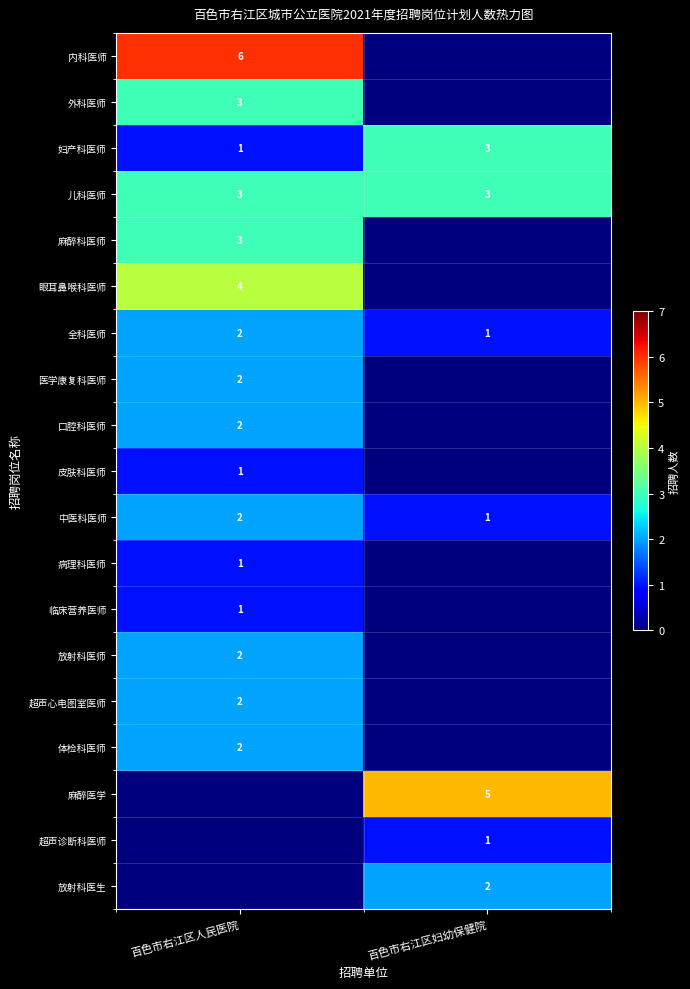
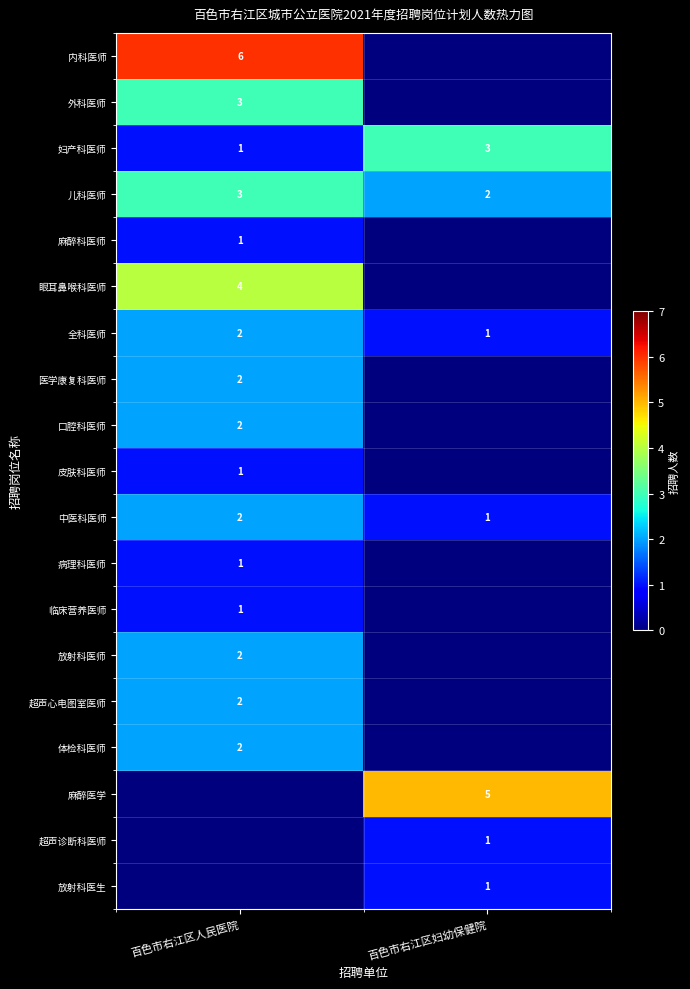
  {
    "内科医师": {
      "百色市右江区人民医院": 6
    },
    "外科医师": {
      "百色市右江区人民医院": 3
    },
    "妇产科医师": {
      "百色市右江区人民医院": 1,
      "百色市右江区妇幼保健院": 3
    },
    "儿科医师": {
      "百色市右江区人民医院": 3,
-     "百色市右江区妇幼保健院": 3
+     "百色市右江区妇幼保健院": 2
    },
    "麻醉科医师": {
-     "百色市右江区人民医院": 3
+     "百色市右江区人民医院": 1
    },
    "眼耳鼻喉科医师": {
      "百色市右江区人民医院": 4
    },
    "全科医师": {
      "百色市右江区人民医院": 2,
      "百色市右江区妇幼保健院": 1
    },
    "医学康复科医师": {
      "百色市右江区人民医院": 2
    },
    "口腔科医师": {
      "百色市右江区人民医院": 2
    },
    "皮肤科医师": {
      "百色市右江区人民医院": 1
    },
    "中医科医师": {
      "百色市右江区人民医院": 2,
      "百色市右江区妇幼保健院": 1
    },
    "病理科医师": {
      "百色市右江区人民医院": 1
    },
    "临床营养医师": {
      "百色市右江区人民医院": 1
    },
    "放射科医师": {
      "百色市右江区人民医院": 2
    },
    "超声心电图室医师": {
      "百色市右江区人民医院": 2
    },
    "体检科医师": {
      "百色市右江区人民医院": 2
    },
    "麻醉医学": {
      "百色市右江区妇幼保健院": 5
    },
    "超声诊断科医师": {
      "百色市右江区妇幼保健院": 1
    },
    "放射科医生": {
-     "百色市右江区妇幼保健院": 2
+     "百色市右江区妇幼保健院": 1
    }
  }
